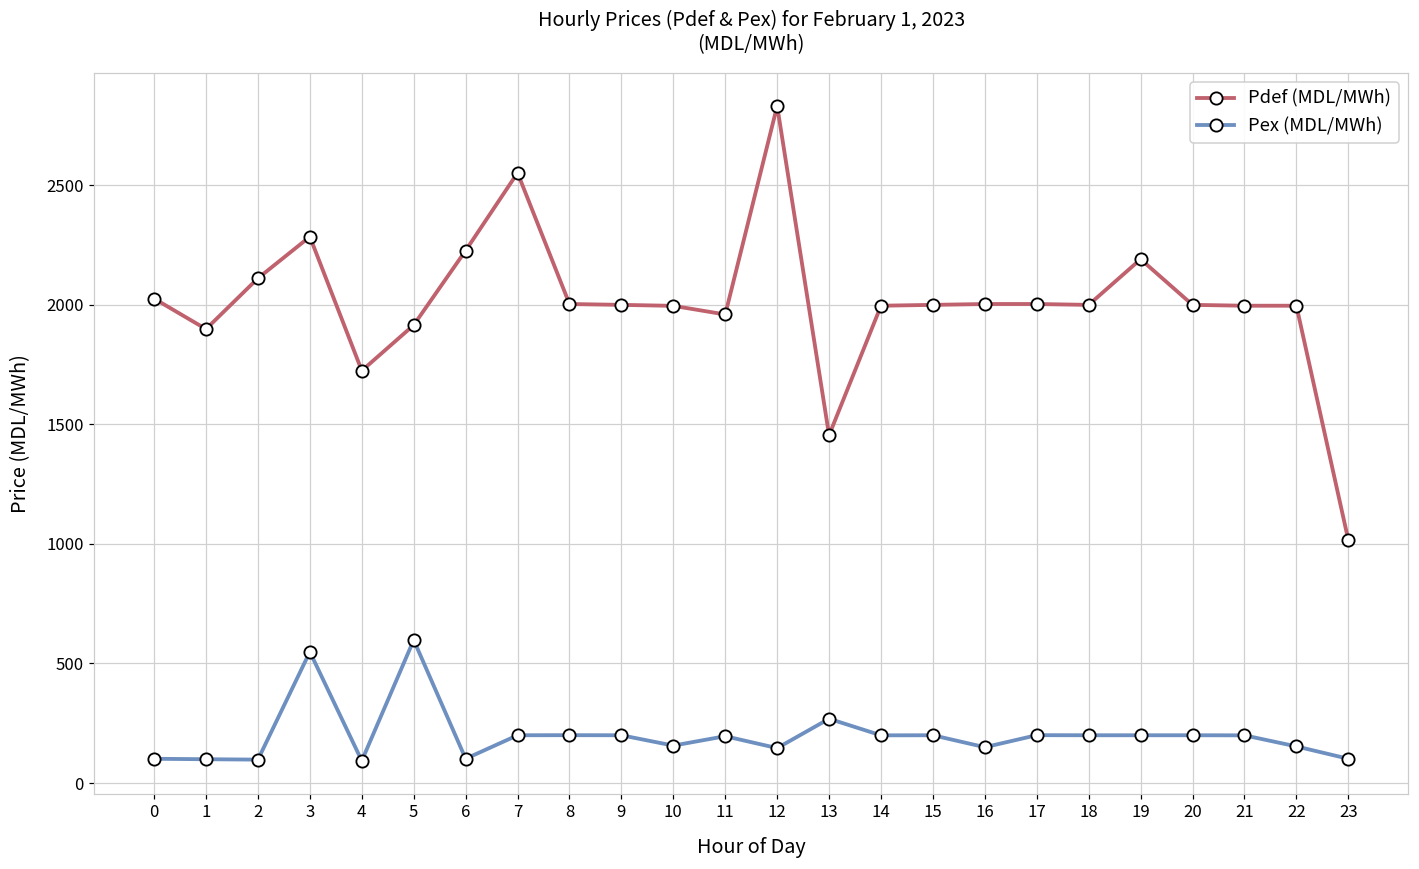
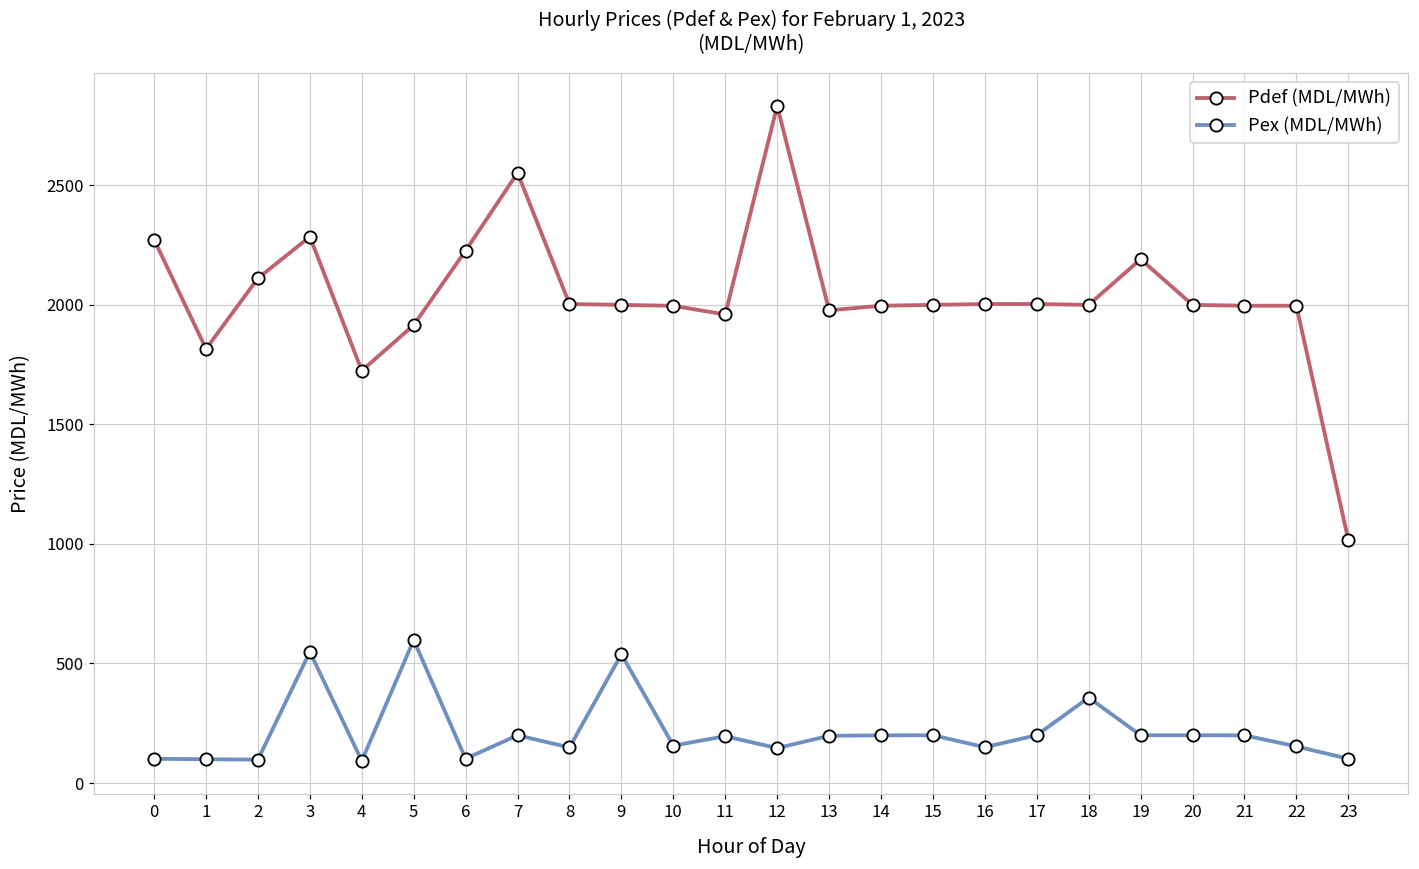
  {
    "Pdef (MDL/MWh)": {
-     "0": 2030,
-     "1": 1900,
+     "0": 2270,
+     "1": 1820,
      "2": 2110,
      "3": 2280,
      "4": 1720,
      "5": 1910,
      "6": 2230,
      "7": 2550,
      "8": 2000,
      "9": 2000,
      "10": 2000,
      "11": 1960,
      "12": 2830,
-     "13": 1450,
+     "13": 1980,
      "14": 2000,
      "15": 2000,
      "16": 2000,
      "17": 2000,
      "18": 2000,
      "19": 2190,
      "20": 2000,
      "21": 2000,
      "22": 2000,
      "23": 1020
    },
    "Pex (MDL/MWh)": {
      "0": 100,
      "1": 100,
      "2": 100,
      "3": 550,
      "4": 90,
      "5": 600,
      "6": 100,
      "7": 200,
-     "8": 200,
-     "9": 200,
+     "8": 150,
+     "9": 540,
      "10": 160,
      "11": 200,
      "12": 150,
-     "13": 270,
+     "13": 200,
      "14": 200,
      "15": 200,
      "16": 150,
      "17": 200,
-     "18": 200,
+     "18": 360,
      "19": 200,
      "20": 200,
      "21": 200,
      "22": 150,
      "23": 100
    }
  }
